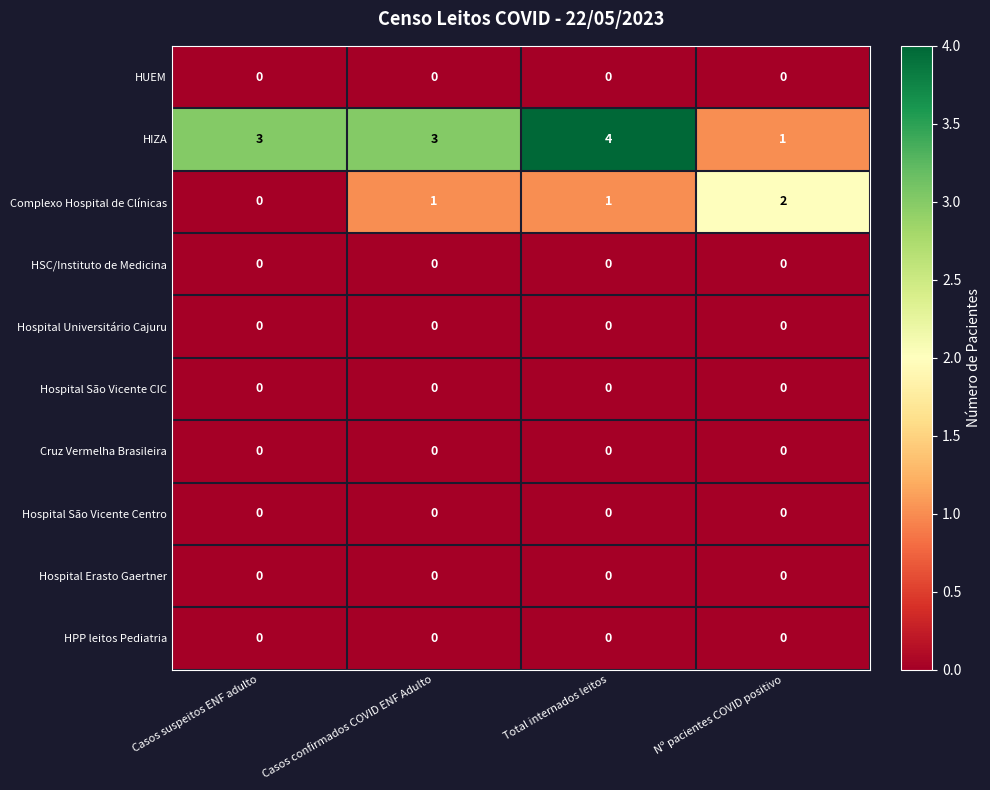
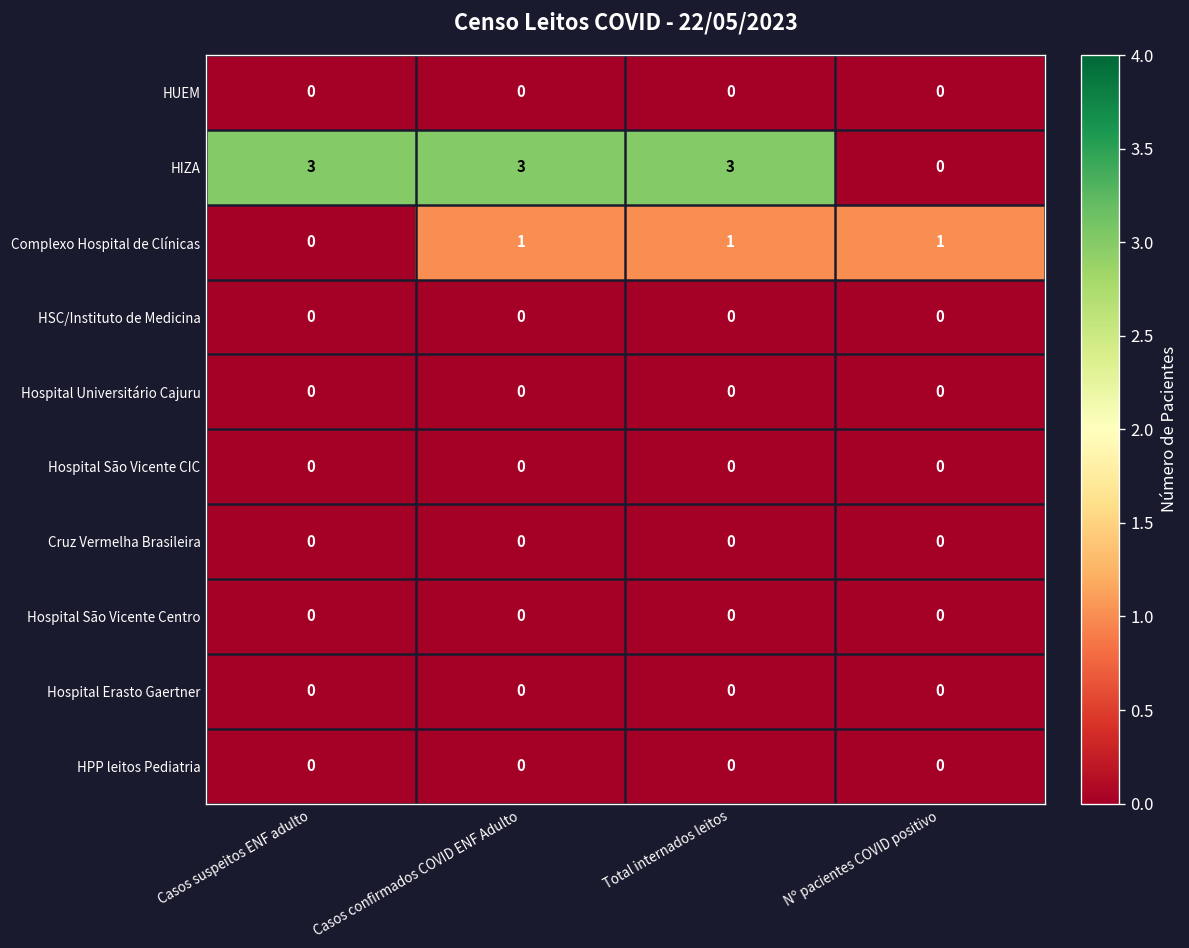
  {
    "HUEM": {
      "Casos suspeitos ENF adulto": 0,
      "Casos confirmados COVID ENF Adulto": 0,
      "Total internados leitos": 0,
      "Nº pacientes COVID positivo": 0
    },
    "HIZA": {
      "Casos suspeitos ENF adulto": 3,
      "Casos confirmados COVID ENF Adulto": 3,
-     "Total internados leitos": 4,
-     "Nº pacientes COVID positivo": 1
+     "Total internados leitos": 3,
+     "Nº pacientes COVID positivo": 0
    },
    "Complexo Hospital de Clínicas": {
      "Casos suspeitos ENF adulto": 0,
      "Casos confirmados COVID ENF Adulto": 1,
      "Total internados leitos": 1,
-     "Nº pacientes COVID positivo": 2
+     "Nº pacientes COVID positivo": 1
    },
    "HSC/Instituto de Medicina": {
      "Casos suspeitos ENF adulto": 0,
      "Casos confirmados COVID ENF Adulto": 0,
      "Total internados leitos": 0,
      "Nº pacientes COVID positivo": 0
    },
    "Hospital Universitário Cajuru": {
      "Casos suspeitos ENF adulto": 0,
      "Casos confirmados COVID ENF Adulto": 0,
      "Total internados leitos": 0,
      "Nº pacientes COVID positivo": 0
    },
    "Hospital São Vicente CIC": {
      "Casos suspeitos ENF adulto": 0,
      "Casos confirmados COVID ENF Adulto": 0,
      "Total internados leitos": 0,
      "Nº pacientes COVID positivo": 0
    },
    "Cruz Vermelha Brasileira": {
      "Casos suspeitos ENF adulto": 0,
      "Casos confirmados COVID ENF Adulto": 0,
      "Total internados leitos": 0,
      "Nº pacientes COVID positivo": 0
    },
    "Hospital São Vicente Centro": {
      "Casos suspeitos ENF adulto": 0,
      "Casos confirmados COVID ENF Adulto": 0,
      "Total internados leitos": 0,
      "Nº pacientes COVID positivo": 0
    },
    "Hospital Erasto Gaertner": {
      "Casos suspeitos ENF adulto": 0,
      "Casos confirmados COVID ENF Adulto": 0,
      "Total internados leitos": 0,
      "Nº pacientes COVID positivo": 0
    },
    "HPP leitos Pediatria": {
      "Casos suspeitos ENF adulto": 0,
      "Casos confirmados COVID ENF Adulto": 0,
      "Total internados leitos": 0,
      "Nº pacientes COVID positivo": 0
    }
  }
